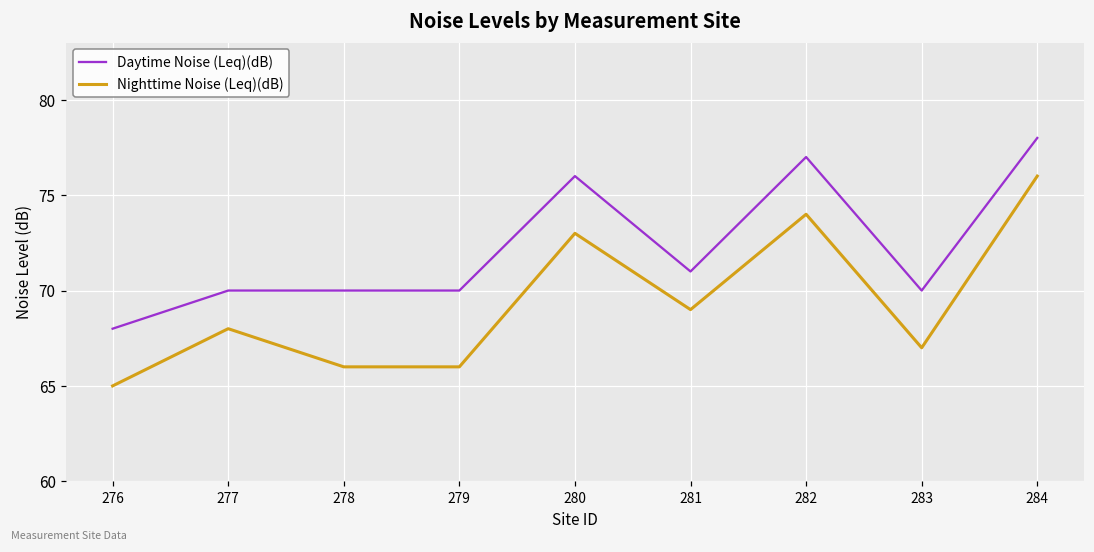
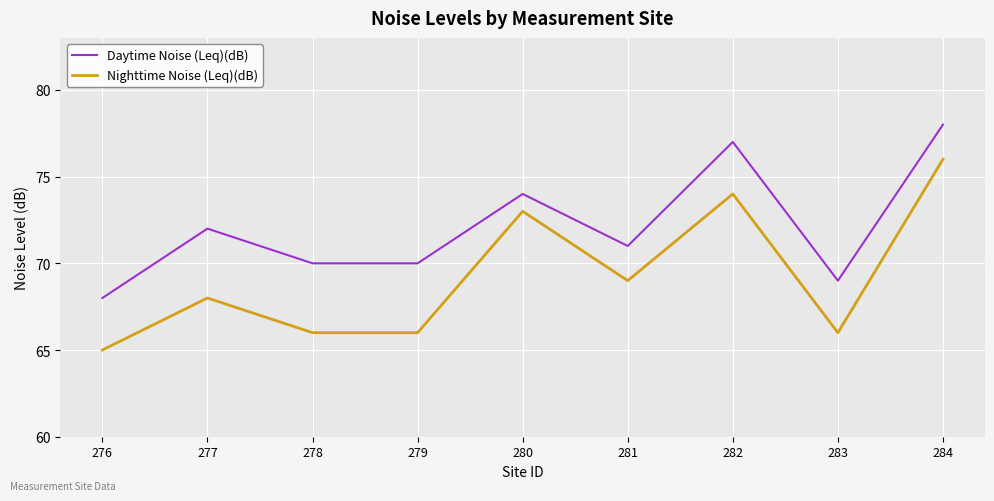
  {
    "Daytime Noise (Leq)(dB)": {
      "276": 68,
-     "277": 70,
+     "277": 72,
      "278": 70,
      "279": 70,
-     "280": 76,
+     "280": 74,
      "281": 71,
      "282": 77,
-     "283": 70,
+     "283": 69,
      "284": 78
    },
    "Nighttime Noise (Leq)(dB)": {
      "276": 65,
      "277": 68,
      "278": 66,
      "279": 66,
      "280": 73,
      "281": 69,
      "282": 74,
-     "283": 67,
+     "283": 66,
      "284": 76
    }
  }
